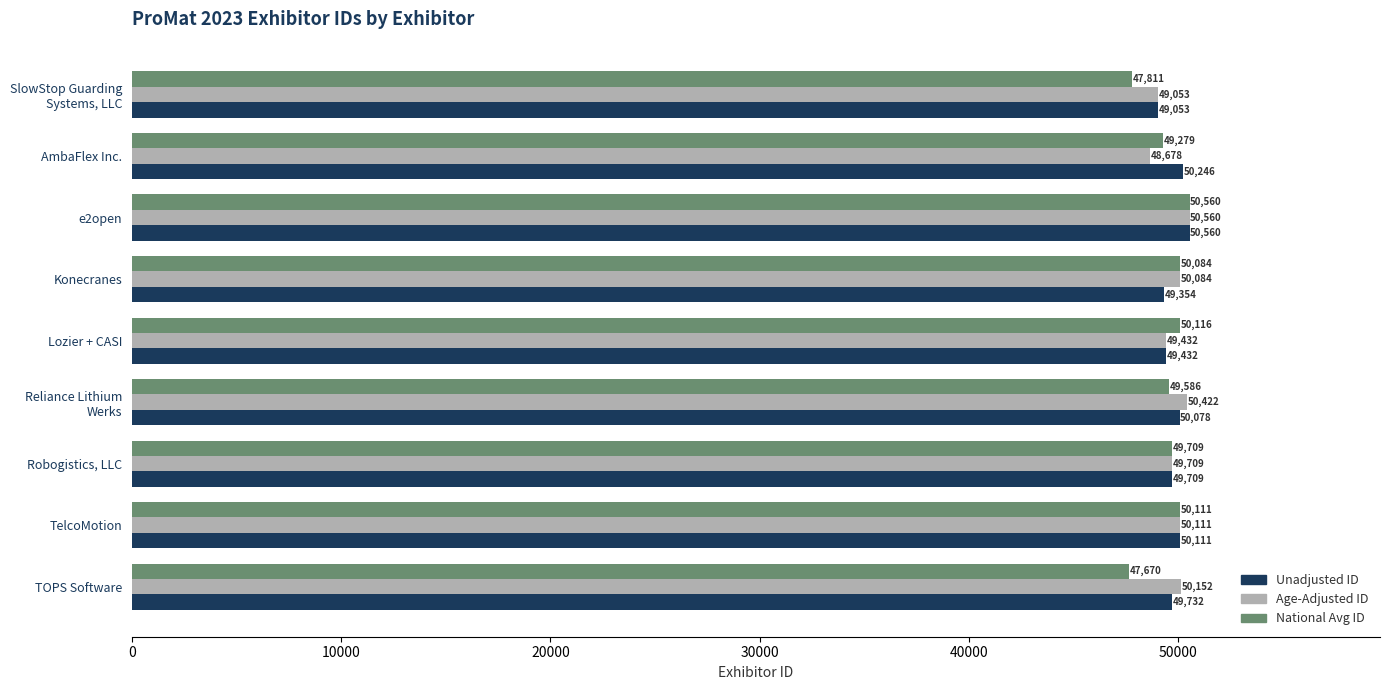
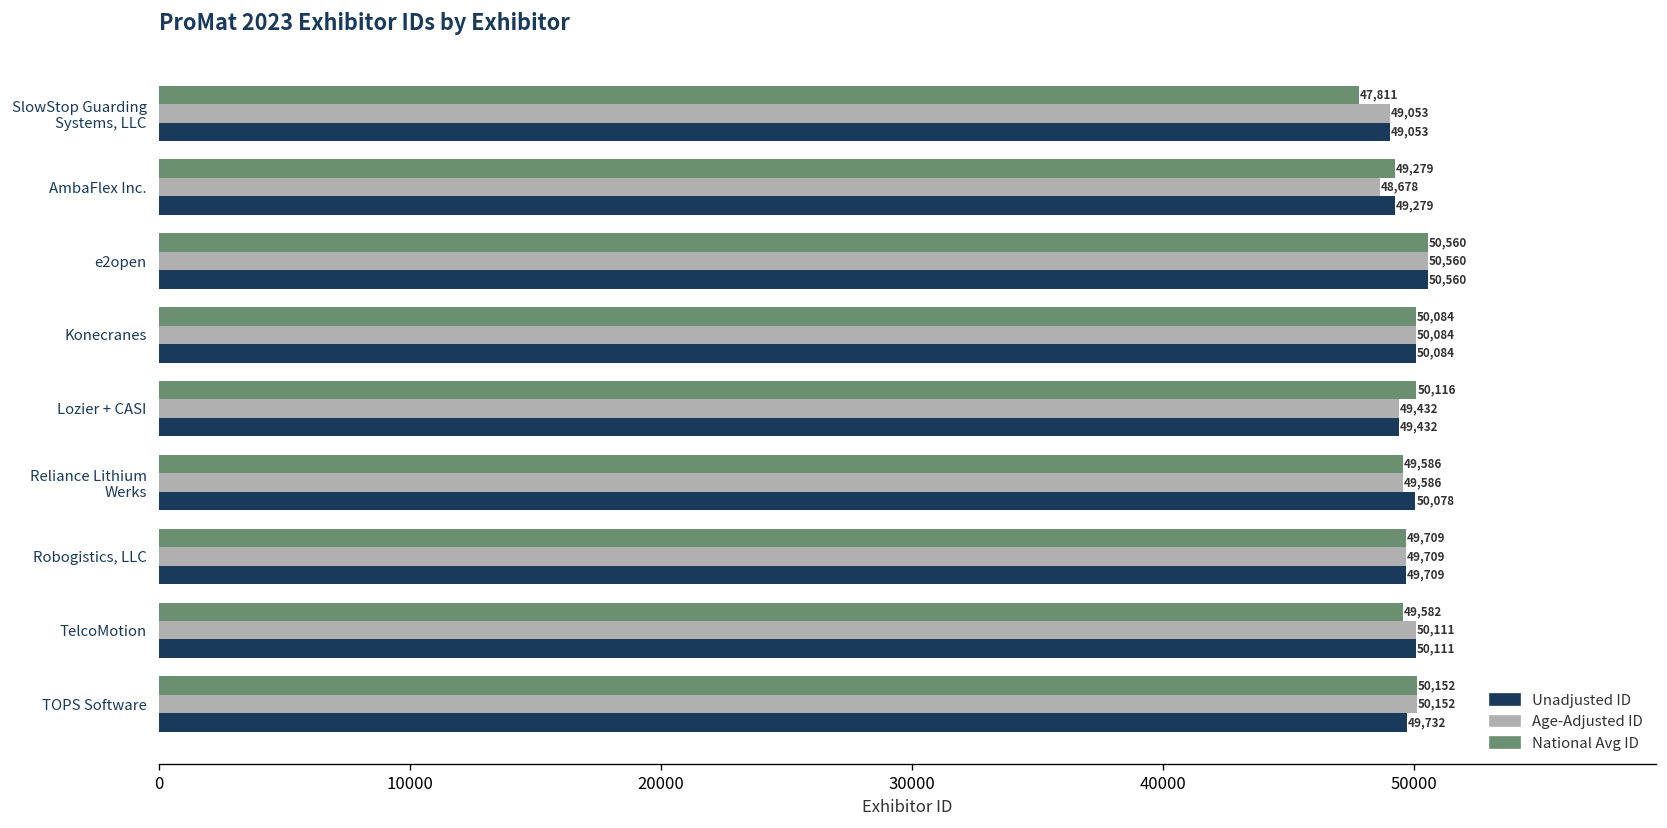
  {
    "Unadjusted ID": {
      "SlowStop Guarding Systems, LLC": "49,053",
-     "AmbaFlex Inc.": "50,246",
+     "AmbaFlex Inc.": "49,279",
      "e2open": "50,560",
-     "Konecranes": "49,354",
+     "Konecranes": "50,084",
      "Lozier + CASI": "49,432",
      "Reliance Lithium Werks": "50,078",
      "Robogistics, LLC": "49,709",
      "TelcoMotion": "50,111",
      "TOPS Software": "49,732"
    },
    "Age-Adjusted ID": {
      "SlowStop Guarding Systems, LLC": "49,053",
      "AmbaFlex Inc.": "48,678",
      "e2open": "50,560",
      "Konecranes": "50,084",
      "Lozier + CASI": "49,432",
-     "Reliance Lithium Werks": "50,422",
+     "Reliance Lithium Werks": "49,586",
      "Robogistics, LLC": "49,709",
      "TelcoMotion": "50,111",
      "TOPS Software": "50,152"
    },
    "National Avg ID": {
      "SlowStop Guarding Systems, LLC": "47,811",
      "AmbaFlex Inc.": "49,279",
      "e2open": "50,560",
      "Konecranes": "50,084",
      "Lozier + CASI": "50,116",
      "Reliance Lithium Werks": "49,586",
      "Robogistics, LLC": "49,709",
-     "TelcoMotion": "50,111",
-     "TOPS Software": "47,670"
+     "TelcoMotion": "49,582",
+     "TOPS Software": "50,152"
    }
  }
